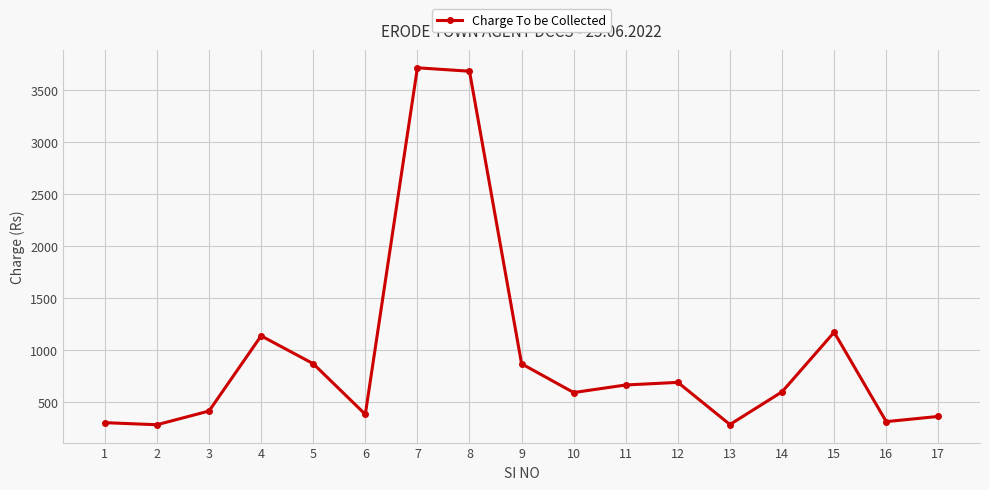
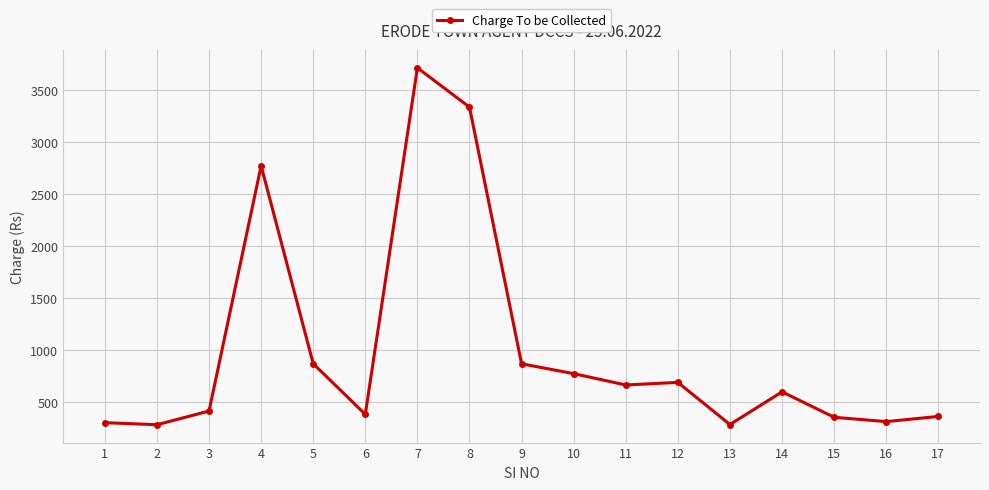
  {
    "1": 300,
    "2": 280,
    "3": 410,
-   "4": 1140,
+   "4": 2770,
    "5": 870,
    "6": 380,
    "7": 3720,
-   "8": 3690,
+   "8": 3340,
    "9": 870,
-   "10": 590,
+   "10": 770,
    "11": 660,
    "12": 690,
    "13": 280,
    "14": 600,
-   "15": 1170,
+   "15": 350,
    "16": 310,
    "17": 360
  }
